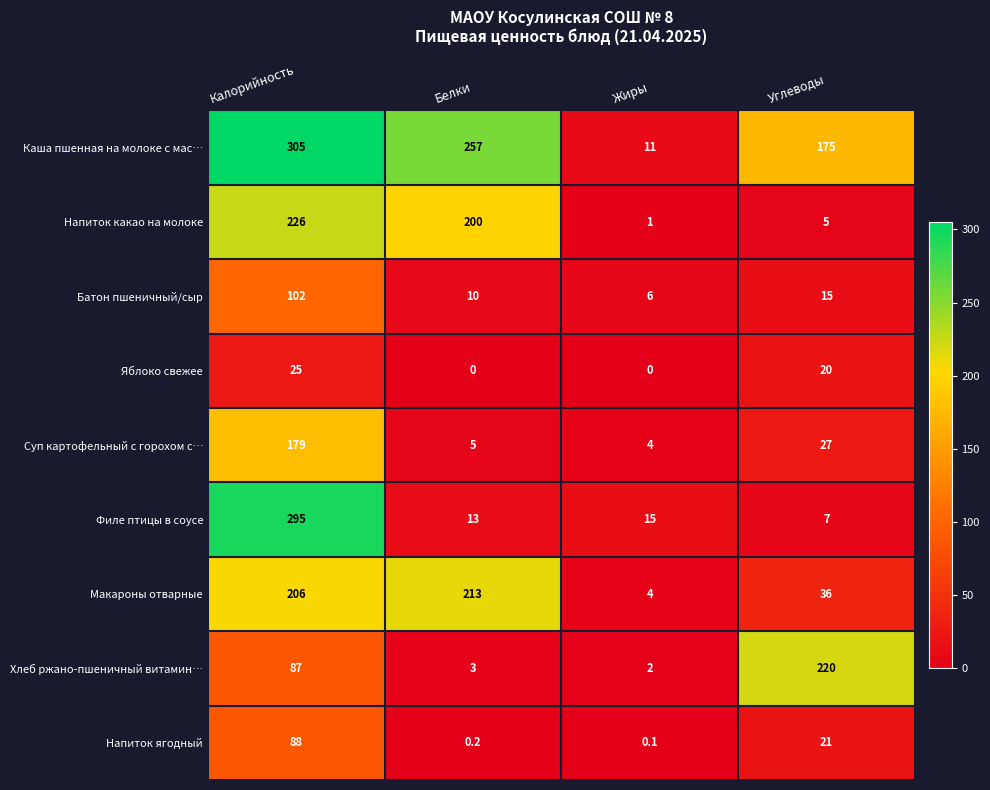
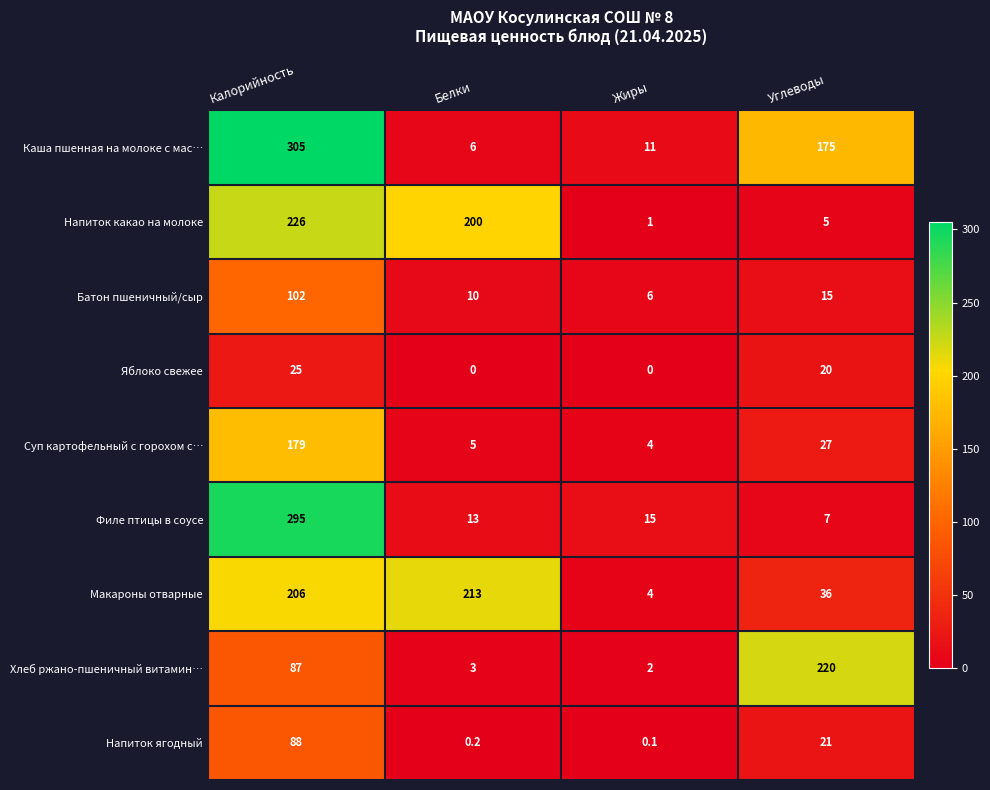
  {
    "Каша пшенная на молоке с мас…": {
      "Калорийность": 305,
-     "Белки": 257,
+     "Белки": 6,
      "Жиры": 11,
      "Углеводы": 175
    },
    "Напиток какао на молоке": {
      "Калорийность": 226,
      "Белки": 200,
      "Жиры": 1,
      "Углеводы": 5
    },
    "Батон пшеничный/сыр": {
      "Калорийность": 102,
      "Белки": 10,
      "Жиры": 6,
      "Углеводы": 15
    },
    "Яблоко свежее": {
      "Калорийность": 25,
      "Белки": 0,
      "Жиры": 0,
      "Углеводы": 20
    },
    "Суп картофельный с горохом с…": {
      "Калорийность": 179,
      "Белки": 5,
      "Жиры": 4,
      "Углеводы": 27
    },
    "Филе птицы в соусе": {
      "Калорийность": 295,
      "Белки": 13,
      "Жиры": 15,
      "Углеводы": 7
    },
    "Макароны отварные": {
      "Калорийность": 206,
      "Белки": 213,
      "Жиры": 4,
      "Углеводы": 36
    },
    "Хлеб ржано-пшеничный витамин…": {
      "Калорийность": 87,
      "Белки": 3,
      "Жиры": 2,
      "Углеводы": 220
    },
    "Напиток ягодный": {
      "Калорийность": 88,
      "Белки": 0.2,
      "Жиры": 0.1,
      "Углеводы": 21
    }
  }
